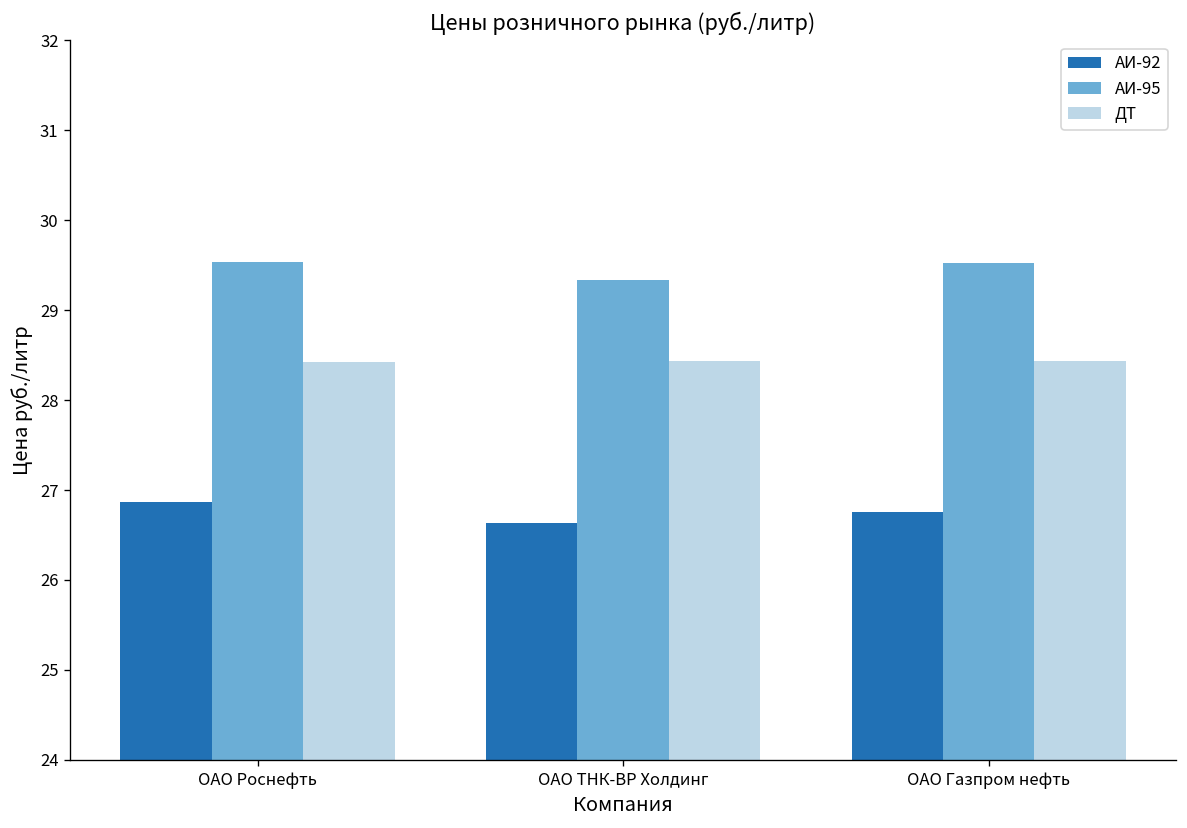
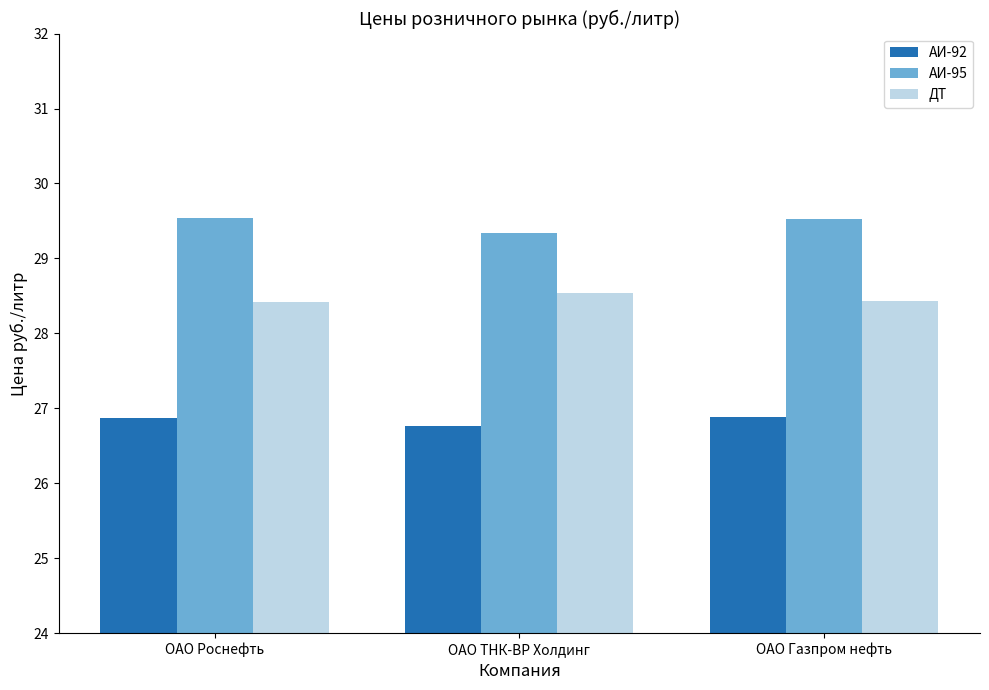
  {
    "АИ-92": {
      "ОАО Роснефть": 26.9,
-     "ОАО ТНК-ВР Холдинг": 26.6,
-     "ОАО Газпром нефть": 26.8
+     "ОАО ТНК-ВР Холдинг": 26.8,
+     "ОАО Газпром нефть": 26.9
    },
    "АИ-95": {
      "ОАО Роснефть": 29.5,
      "ОАО ТНК-ВР Холдинг": 29.3,
      "ОАО Газпром нефть": 29.5
    },
    "ДТ": {
      "ОАО Роснефть": 28.4,
-     "ОАО ТНК-ВР Холдинг": 28.4,
+     "ОАО ТНК-ВР Холдинг": 28.5,
      "ОАО Газпром нефть": 28.4
    }
  }
